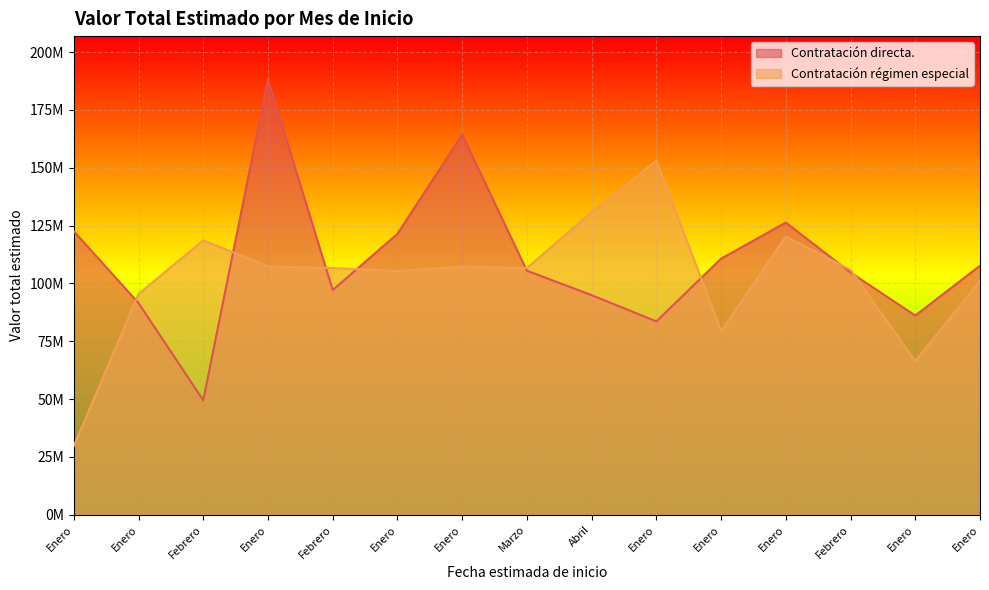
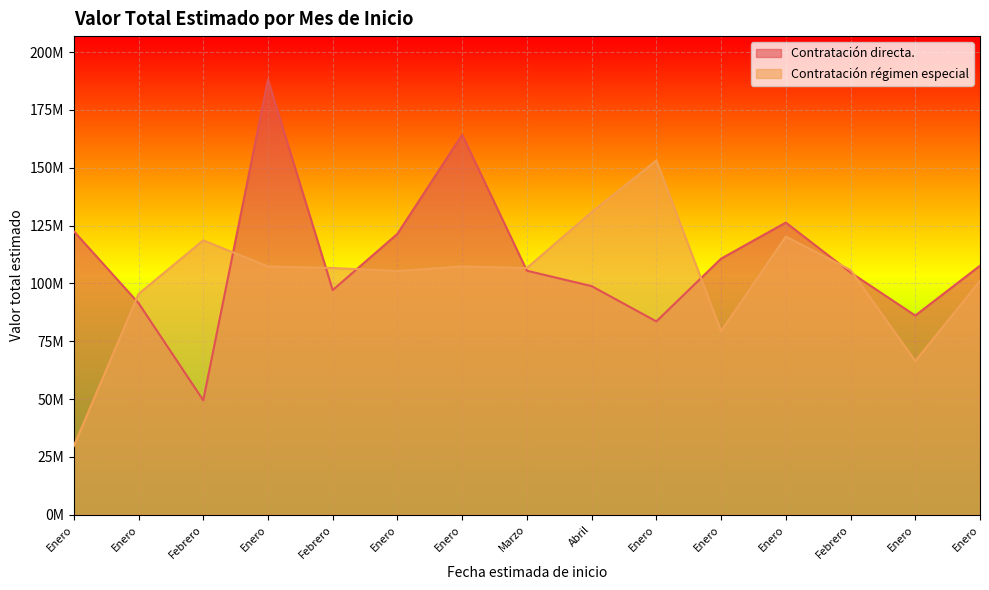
  {
    "Contratación directa.": {
      "Marzo": 106000000,
-     "Abril": 95000000
+     "Abril": 99000000
    },
    "Contratación régimen especial": {
      "Marzo": 107000000,
      "Abril": 131000000
    }
  }
